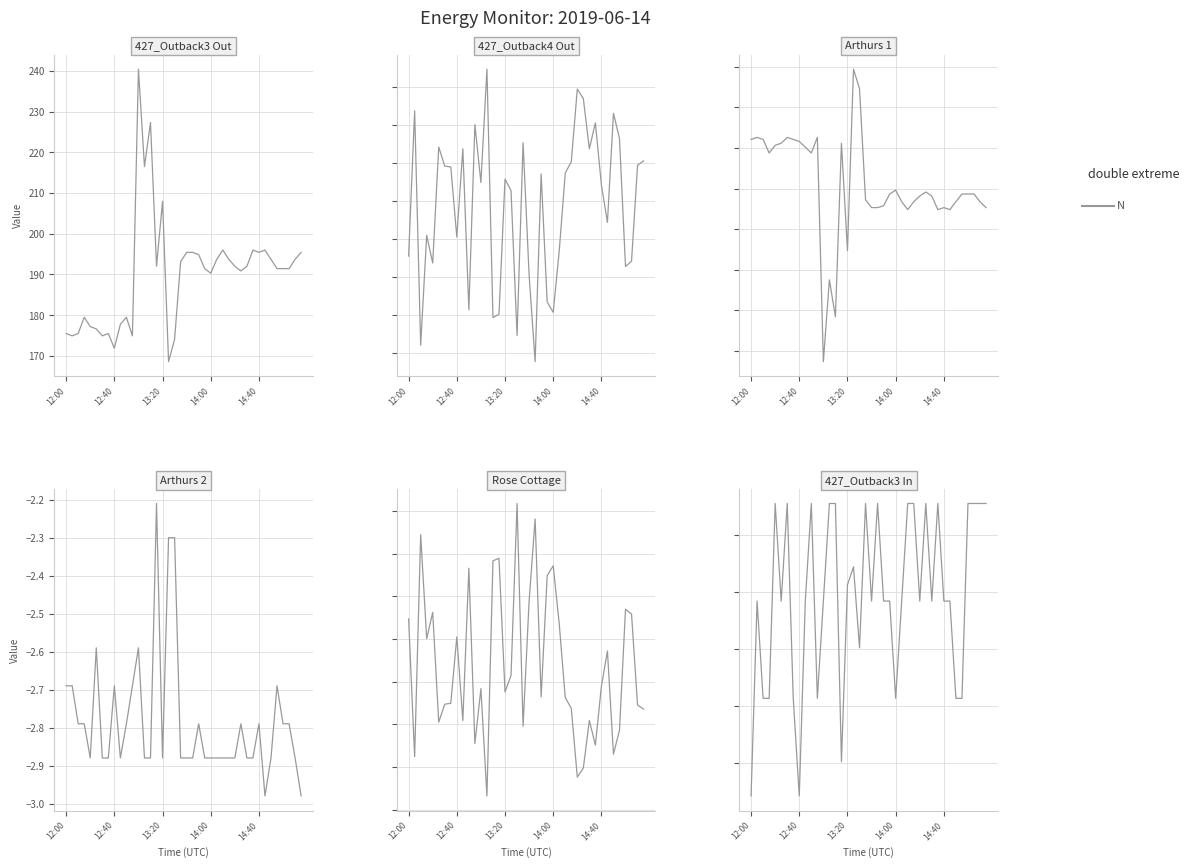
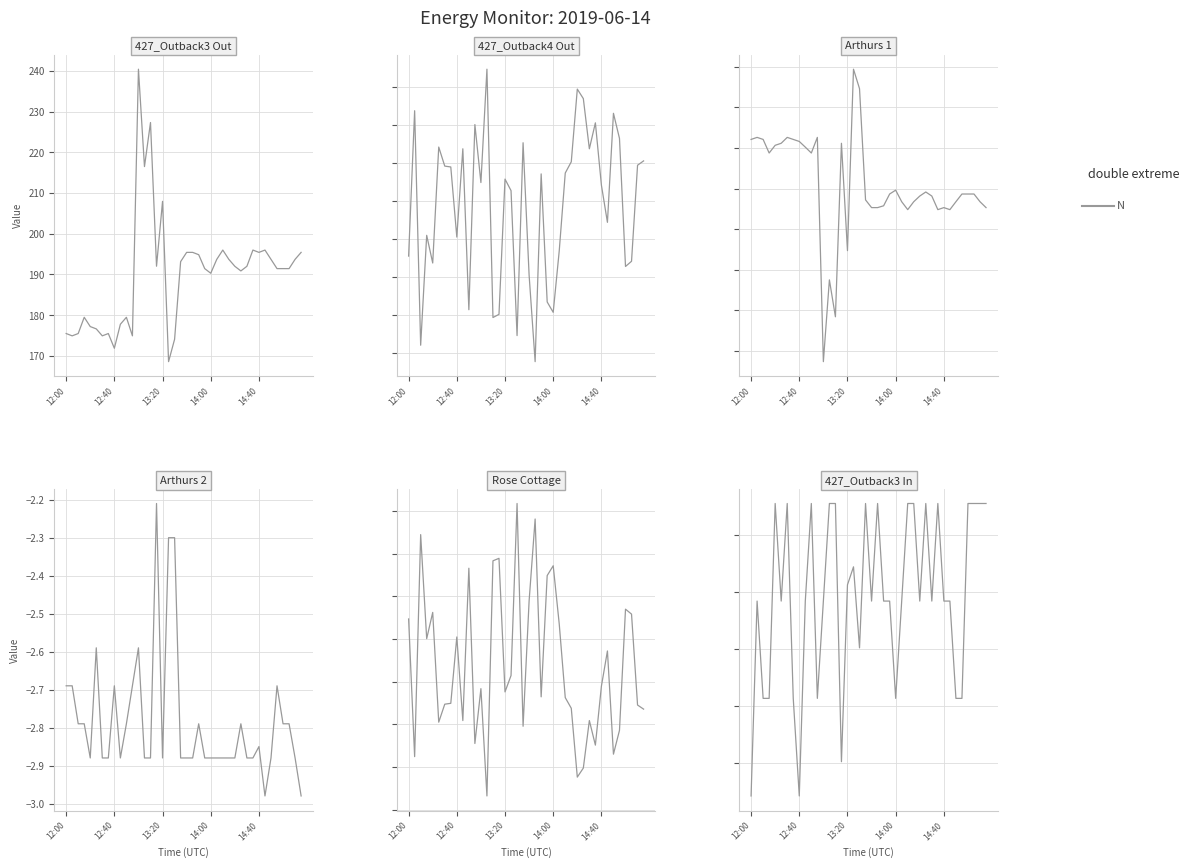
  {
    "427_Outback3 Out": {
      "12:00": 175,
      "12:40": 172,
      "13:20": 208,
      "14:00": 190,
      "14:40": 195
    },
    "Arthurs 2": {
      "12:00": -2.69,
      "12:40": -2.69,
      "13:20": -2.88,
      "14:00": -2.88,
-     "14:40": -2.79
+     "14:40": -2.85
    }
  }
